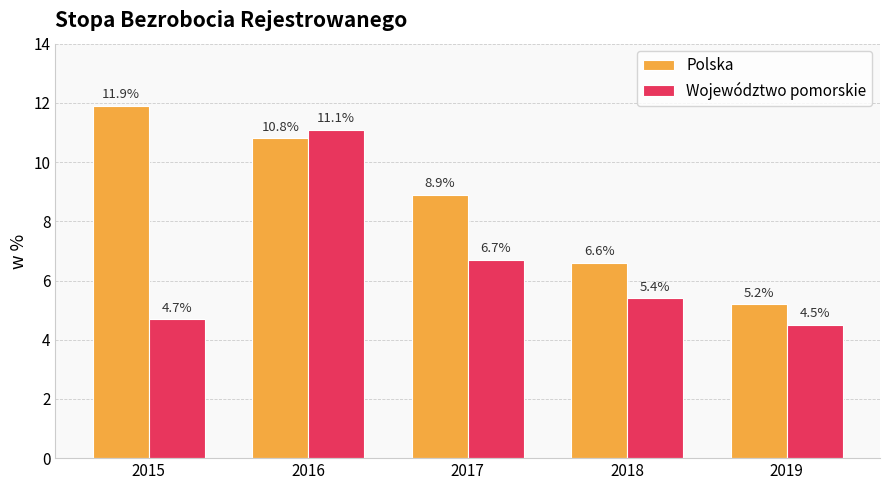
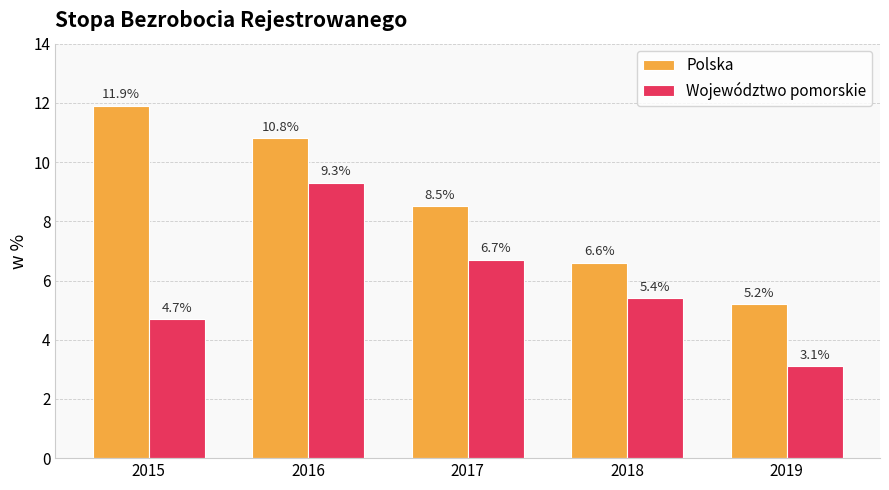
  {
    "Polska": {
      "2015": "11.9%",
      "2016": "10.8%",
-     "2017": "8.9%",
+     "2017": "8.5%",
      "2018": "6.6%",
      "2019": "5.2%"
    },
    "Województwo pomorskie": {
      "2015": "4.7%",
-     "2016": "11.1%",
+     "2016": "9.3%",
      "2017": "6.7%",
      "2018": "5.4%",
-     "2019": "4.5%"
+     "2019": "3.1%"
    }
  }
